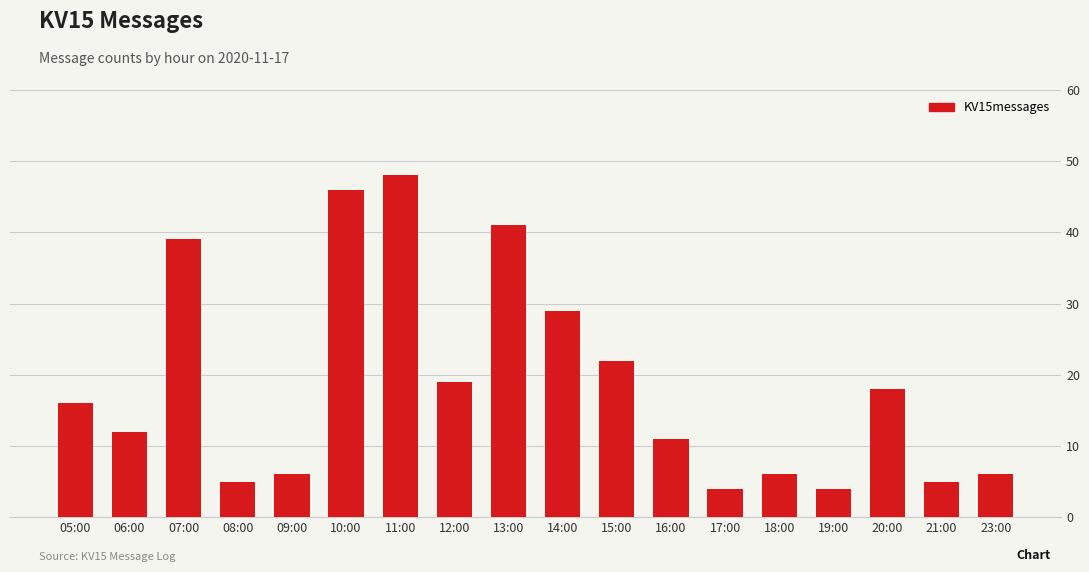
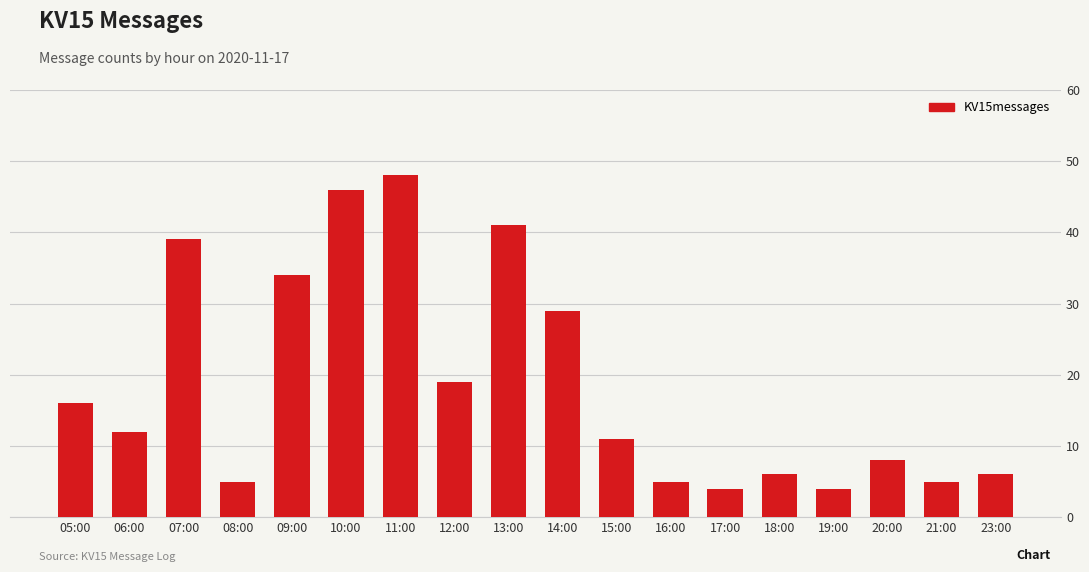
  {
    "05:00": 16,
    "06:00": 12,
    "07:00": 39,
    "08:00": 5,
-   "09:00": 6,
+   "09:00": 34,
    "10:00": 46,
    "11:00": 48,
    "12:00": 19,
    "13:00": 41,
    "14:00": 29,
-   "15:00": 22,
-   "16:00": 11,
+   "15:00": 11,
+   "16:00": 5,
    "17:00": 4,
    "18:00": 6,
    "19:00": 4,
-   "20:00": 18,
+   "20:00": 8,
    "21:00": 5,
    "23:00": 6
  }
